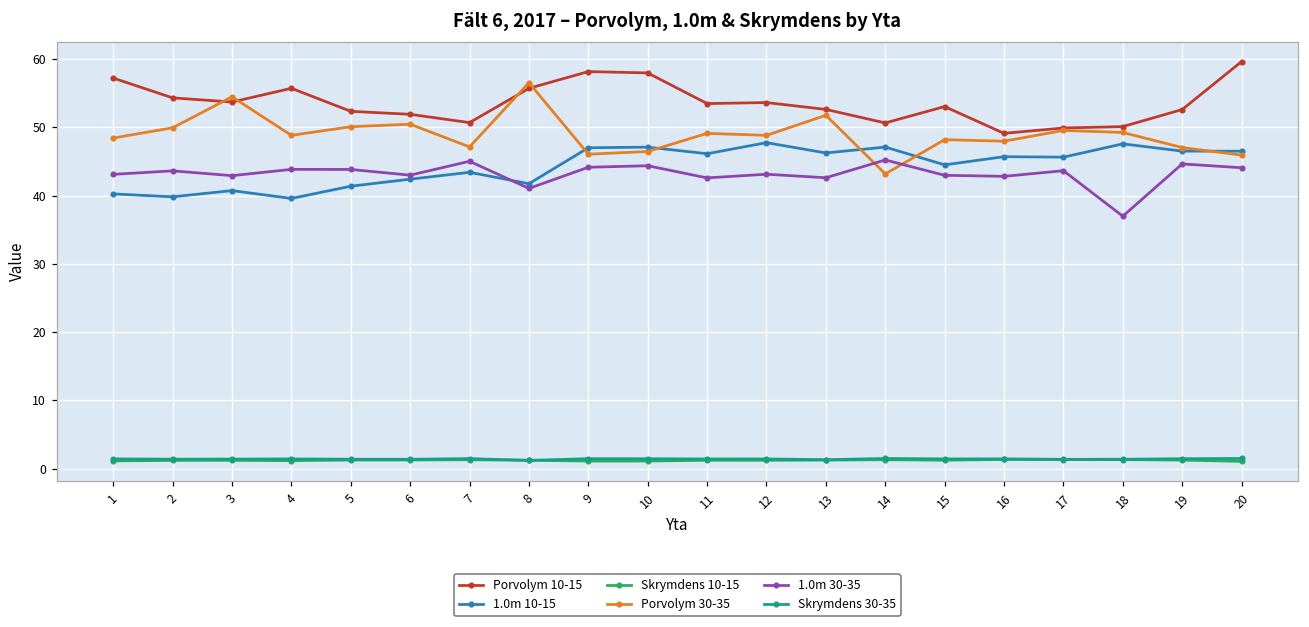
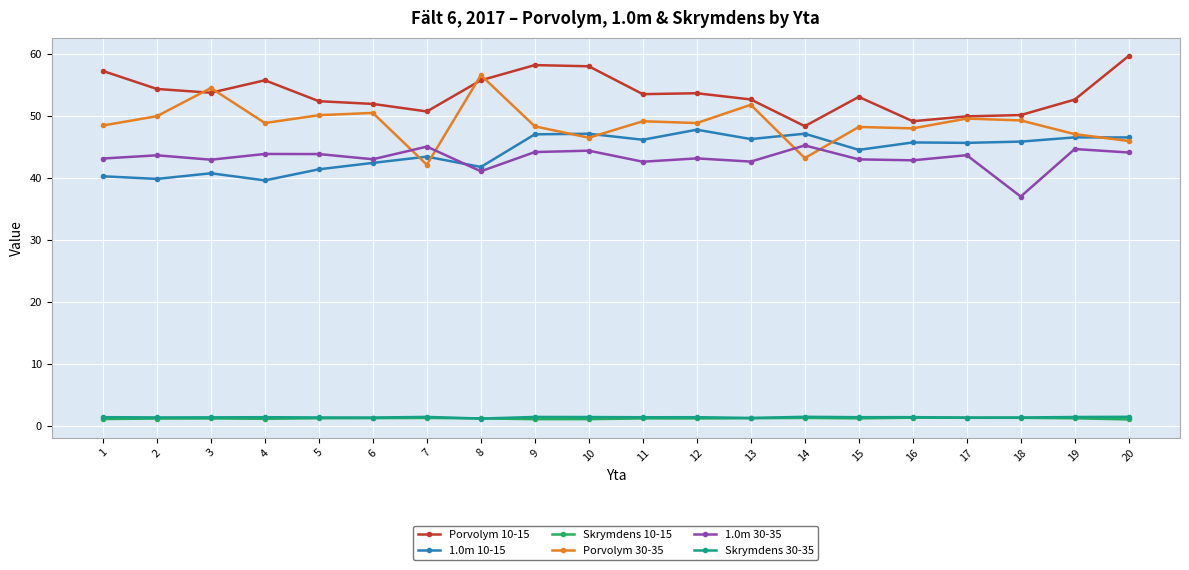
  {
    "Porvolym 10-15": {
      "1": 57,
      "2": 54,
      "3": 54,
      "4": 56,
      "5": 52,
      "6": 52,
      "7": 51,
      "8": 56,
      "9": 58,
      "10": 58,
      "11": 53,
      "12": 54,
      "13": 53,
-     "14": 51,
+     "14": 48,
      "15": 53,
      "16": 49,
      "18": 50,
      "19": 53,
      "20": 60
    },
    "1.0m 10-15": {
      "1": 40,
      "2": 40,
      "3": 41,
      "4": 40,
      "5": 41,
      "6": 42,
      "7": 43,
      "8": 42,
      "9": 47,
      "10": 47,
      "11": 46,
      "12": 48,
      "13": 46,
      "14": 47,
      "15": 44,
      "16": 46,
      "17": 46,
-     "18": 48,
+     "18": 46,
      "19": 47,
      "20": 46
    },
    "Porvolym 30-35": {
      "1": 48,
      "2": 50,
      "3": 54,
      "4": 49,
      "5": 50,
      "6": 50,
-     "7": 47,
+     "7": 42,
      "8": 57,
-     "9": 46,
+     "9": 48,
      "10": 46,
      "11": 49,
      "12": 49,
      "13": 52,
      "14": 43,
      "15": 48,
      "16": 48,
      "18": 49,
      "19": 47,
      "20": 46
    },
    "1.0m 30-35": {
      "1": 43,
      "2": 44,
      "3": 43,
      "4": 44,
      "5": 44,
      "6": 43,
      "7": 45,
      "8": 41,
      "9": 44,
      "10": 44,
      "11": 43,
      "12": 43,
      "13": 43,
      "14": 45,
      "15": 43,
      "16": 43,
      "17": 44,
      "18": 37,
      "19": 45,
      "20": 44
    }
  }
